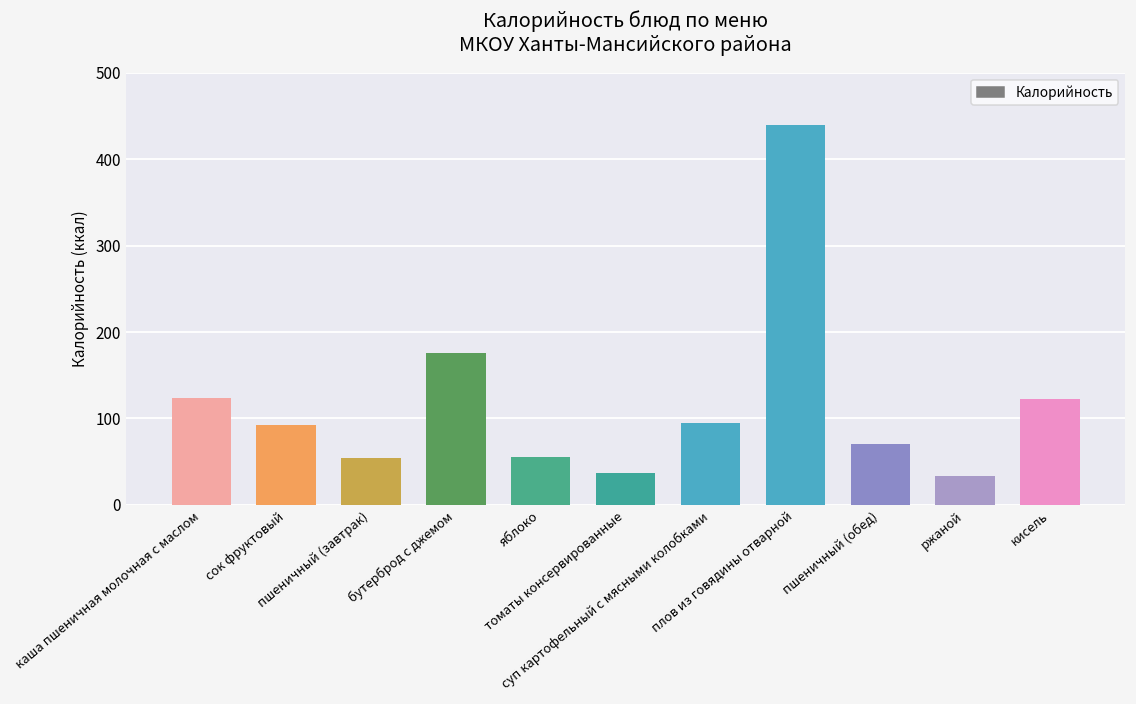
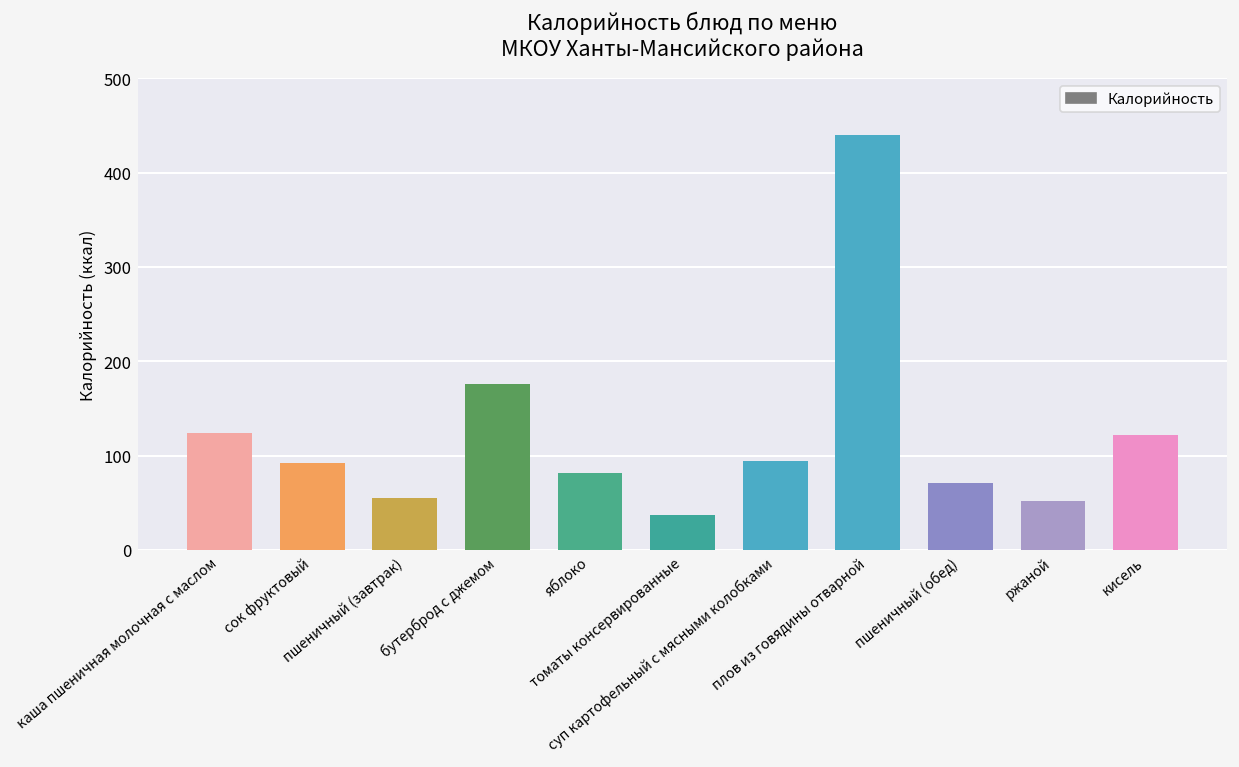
  {
    "каша пшеничная молочная с маслом": 120,
    "сок фруктовый": 90,
    "пшеничный (завтрак)": 50,
    "бутерброд с джемом": 180,
-   "яблоко": 60,
+   "яблоко": 80,
    "томаты консервированные": 40,
    "суп картофельный с мясными колобками": 90,
    "плов из говядины отварной": 440,
    "пшеничный (обед)": 70,
-   "ржаной": 30,
+   "ржаной": 50,
    "кисель": 120
  }
